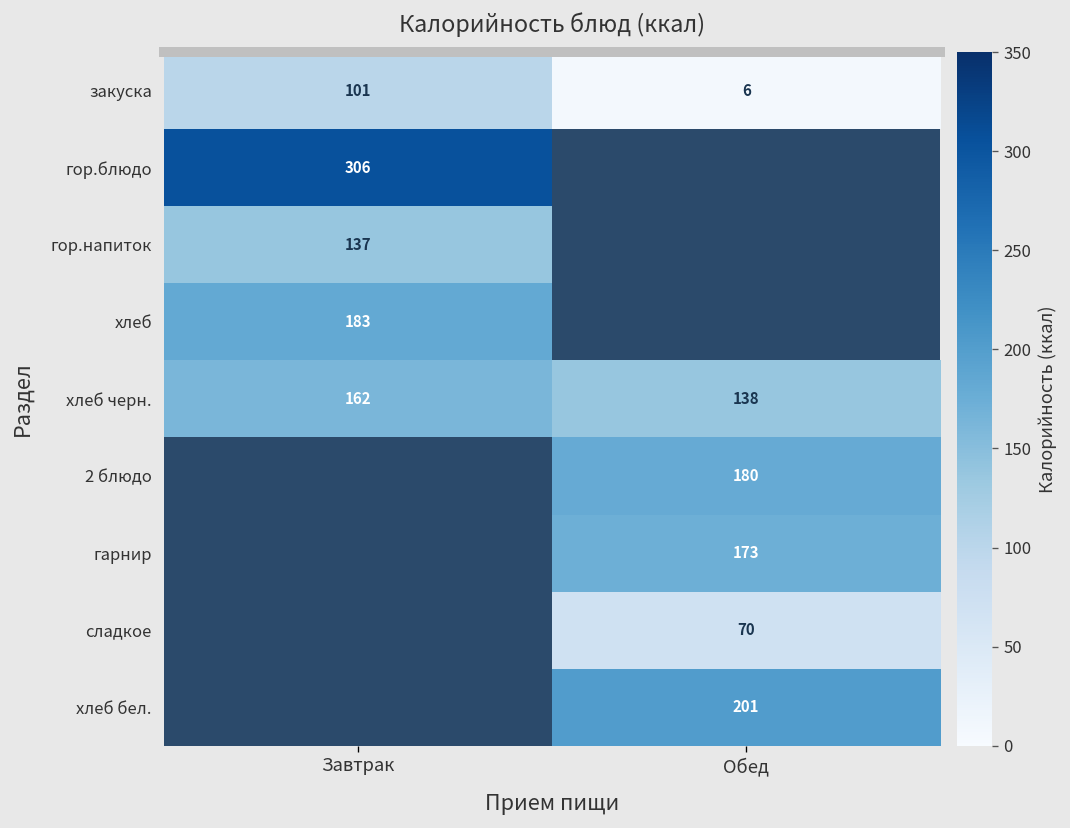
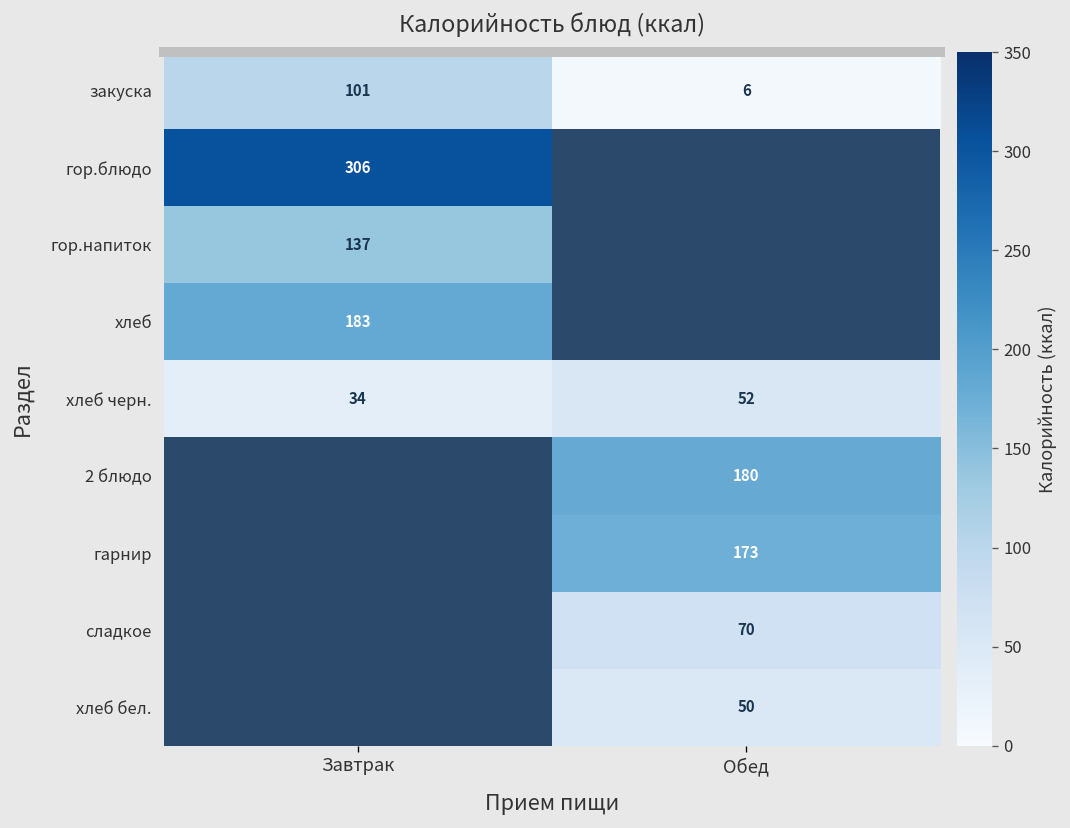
  {
    "закуска": {
      "Завтрак": 101,
      "Обед": 6
    },
    "гор.блюдо": {
      "Завтрак": 306
    },
    "гор.напиток": {
      "Завтрак": 137
    },
    "хлеб": {
      "Завтрак": 183
    },
    "хлеб черн.": {
-     "Завтрак": 162,
-     "Обед": 138
+     "Завтрак": 34,
+     "Обед": 52
    },
    "2 блюдо": {
      "Обед": 180
    },
    "гарнир": {
      "Обед": 173
    },
    "сладкое": {
      "Обед": 70
    },
    "хлеб бел.": {
-     "Обед": 201
+     "Обед": 50
    }
  }
